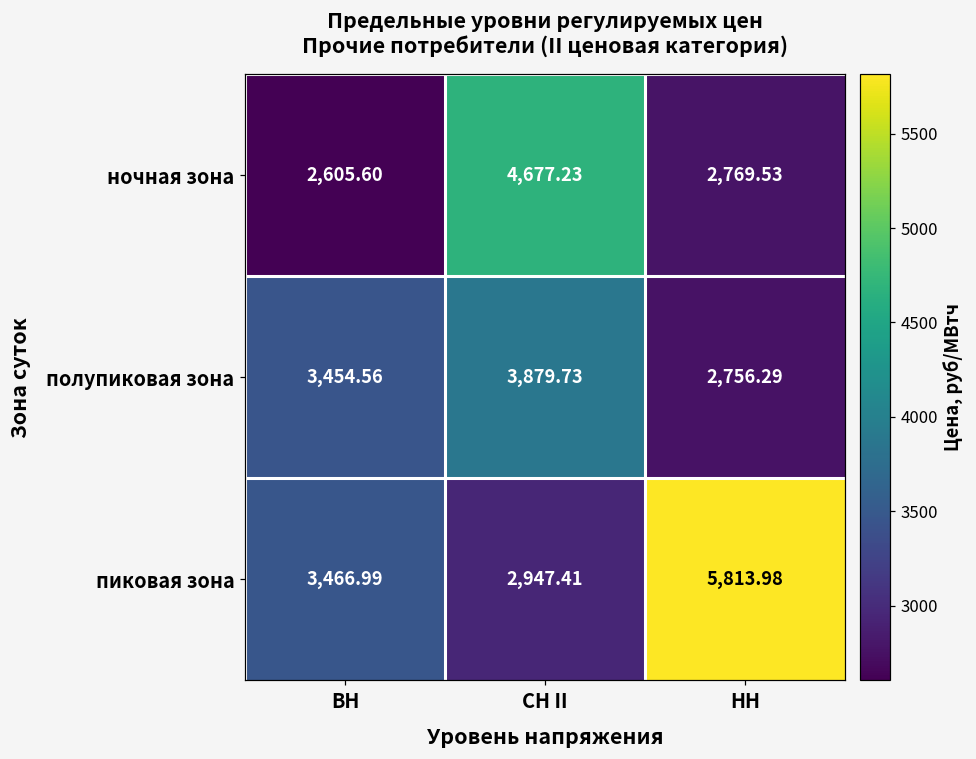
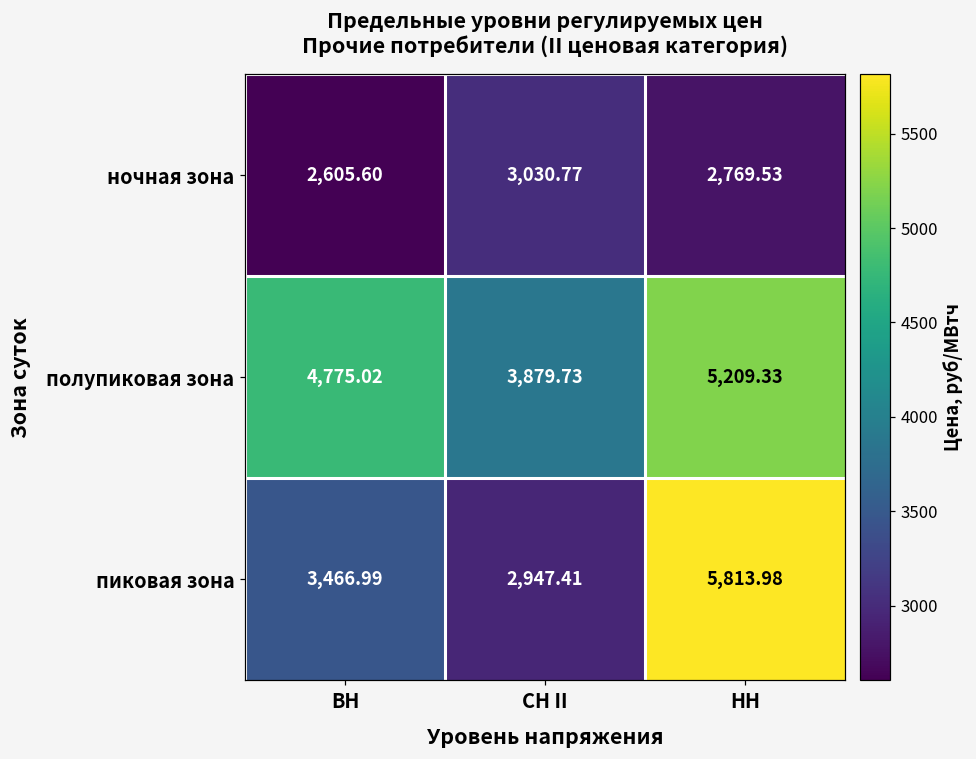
  {
    "ночная зона": {
      "ВН": "2,605.60",
-     "СН II": "4,677.23",
+     "СН II": "3,030.77",
      "НН": "2,769.53"
    },
    "полупиковая зона": {
-     "ВН": "3,454.56",
+     "ВН": "4,775.02",
      "СН II": "3,879.73",
-     "НН": "2,756.29"
+     "НН": "5,209.33"
    },
    "пиковая зона": {
      "ВН": "3,466.99",
      "СН II": "2,947.41",
      "НН": "5,813.98"
    }
  }
